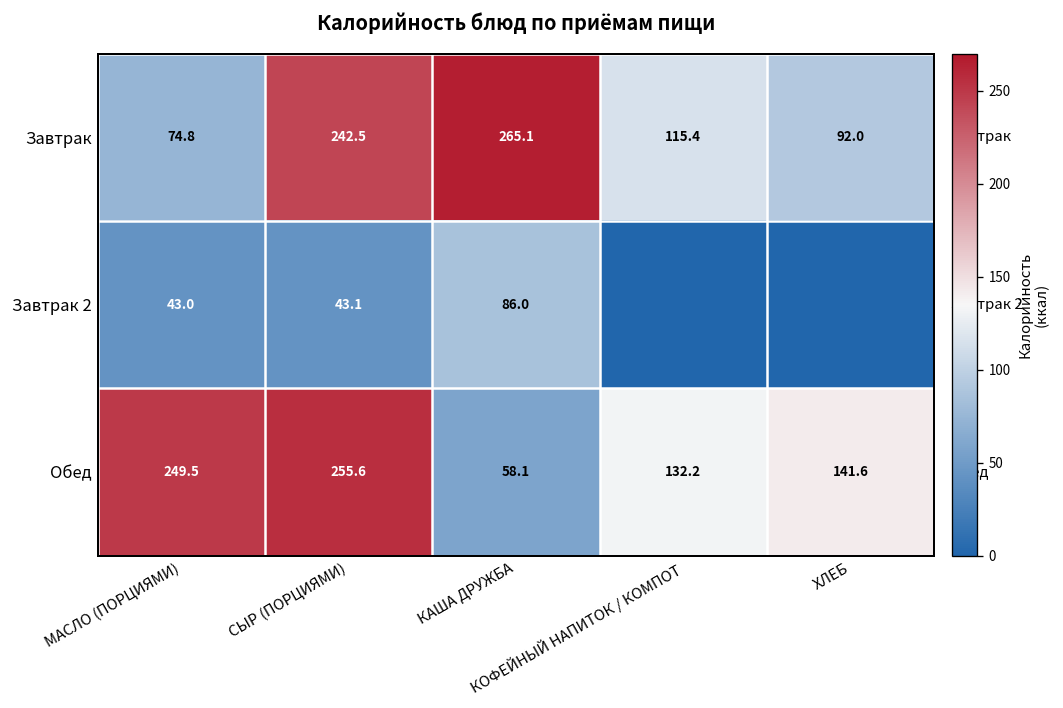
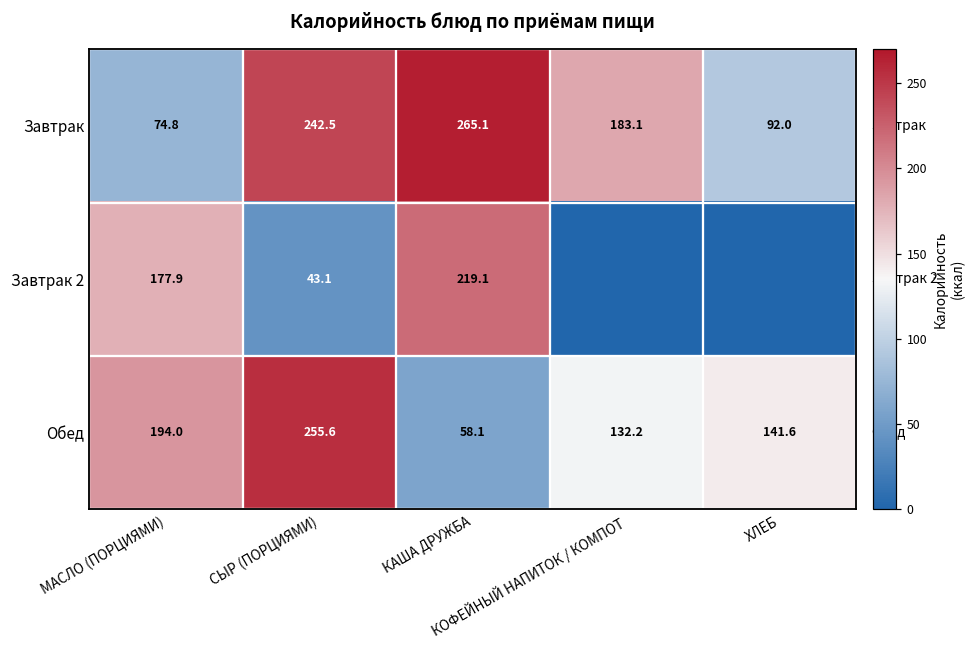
  {
    "Завтрак": {
      "МАСЛО (ПОРЦИЯМИ)": 74.8,
      "СЫР (ПОРЦИЯМИ)": 242.5,
      "КАША ДРУЖБА": 265.1,
-     "КОФЕЙНЫЙ НАПИТОК / КОМПОТ": 115.4,
+     "КОФЕЙНЫЙ НАПИТОК / КОМПОТ": 183.1,
      "ХЛЕБ": 92.0
    },
    "Завтрак 2": {
-     "МАСЛО (ПОРЦИЯМИ)": 43.0,
+     "МАСЛО (ПОРЦИЯМИ)": 177.9,
      "СЫР (ПОРЦИЯМИ)": 43.1,
-     "КАША ДРУЖБА": 86.0
+     "КАША ДРУЖБА": 219.1
    },
    "Обед": {
-     "МАСЛО (ПОРЦИЯМИ)": 249.5,
+     "МАСЛО (ПОРЦИЯМИ)": 194.0,
      "СЫР (ПОРЦИЯМИ)": 255.6,
      "КАША ДРУЖБА": 58.1,
      "КОФЕЙНЫЙ НАПИТОК / КОМПОТ": 132.2,
      "ХЛЕБ": 141.6
    }
  }
